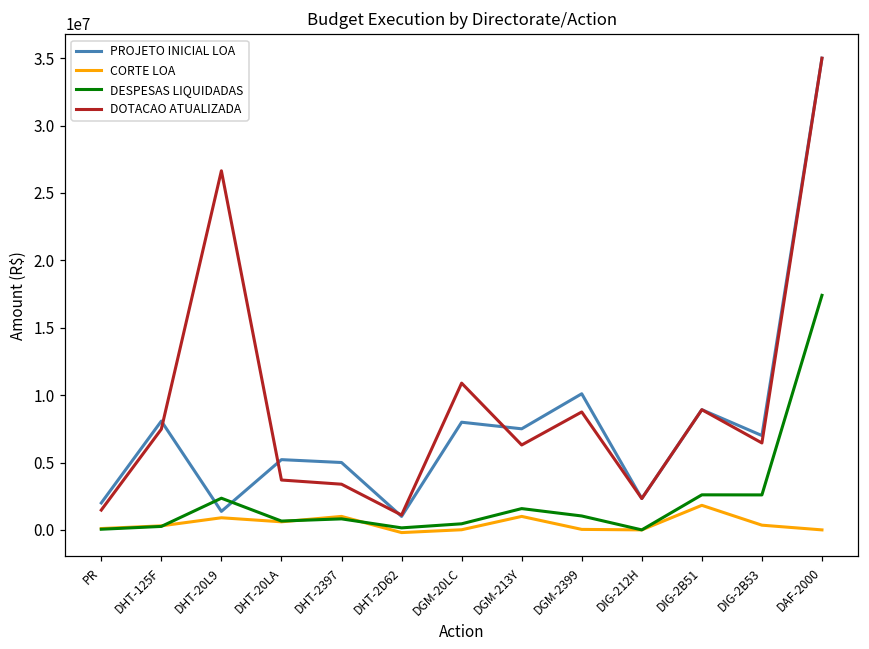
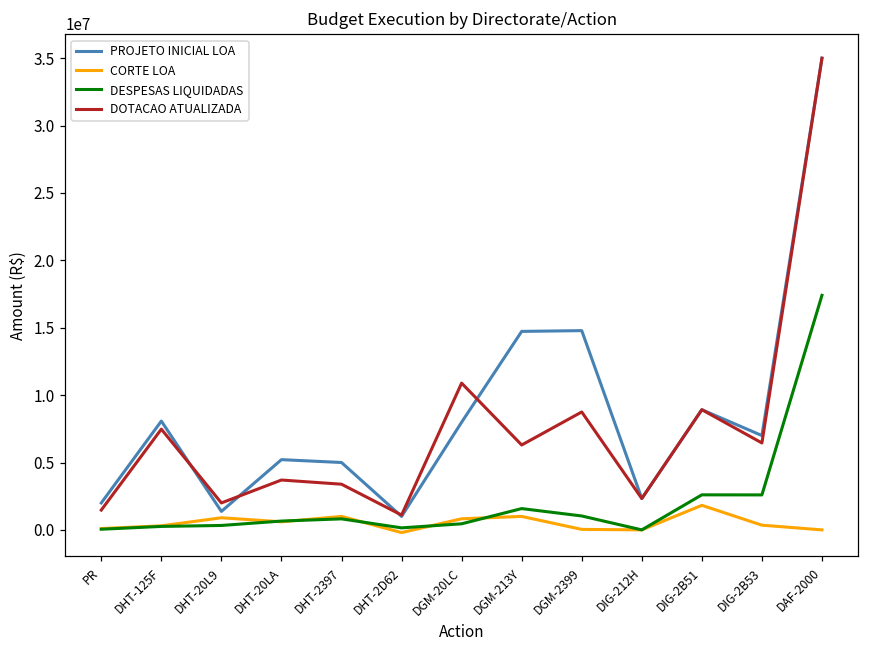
  {
    "PROJETO INICIAL LOA": {
      "PR": 2000000,
      "DHT-125F": 8100000,
      "DHT-20L9": 1400000,
      "DHT-20LA": 5200000,
      "DHT-2397": 5000000,
      "DGM-20LC": 8000000,
-     "DGM-213Y": 7500000,
-     "DGM-2399": 10100000,
+     "DGM-213Y": 14700000,
+     "DGM-2399": 14800000,
      "DIG-2B53": 7000000
    },
    "CORTE LOA": {
      "DHT-20L9": 900000,
      "DHT-2D62": -200000,
-     "DGM-20LC": 0,
+     "DGM-20LC": 800000,
      "DGM-213Y": 1000000,
      "DGM-2399": 0,
      "DIG-2B51": 1800000,
      "DIG-2B53": 400000,
      "DAF-2000": 0
    },
    "DESPESAS LIQUIDADAS": {
-     "DHT-20L9": 2400000,
+     "DHT-20L9": 300000,
      "DHT-2D62": 200000,
      "DGM-20LC": 500000,
      "DGM-213Y": 1600000,
      "DGM-2399": 1000000,
      "DIG-2B51": 2600000,
      "DIG-2B53": 2600000,
      "DAF-2000": 17400000
    },
    "DOTACAO ATUALIZADA": {
      "PR": 1500000,
      "DHT-125F": 7500000,
-     "DHT-20L9": 26600000,
+     "DHT-20L9": 2000000,
      "DHT-20LA": 3700000,
      "DHT-2397": 3400000,
      "DGM-20LC": 10900000,
      "DGM-213Y": 6300000,
      "DGM-2399": 8800000,
      "DIG-2B53": 6500000
    }
  }
